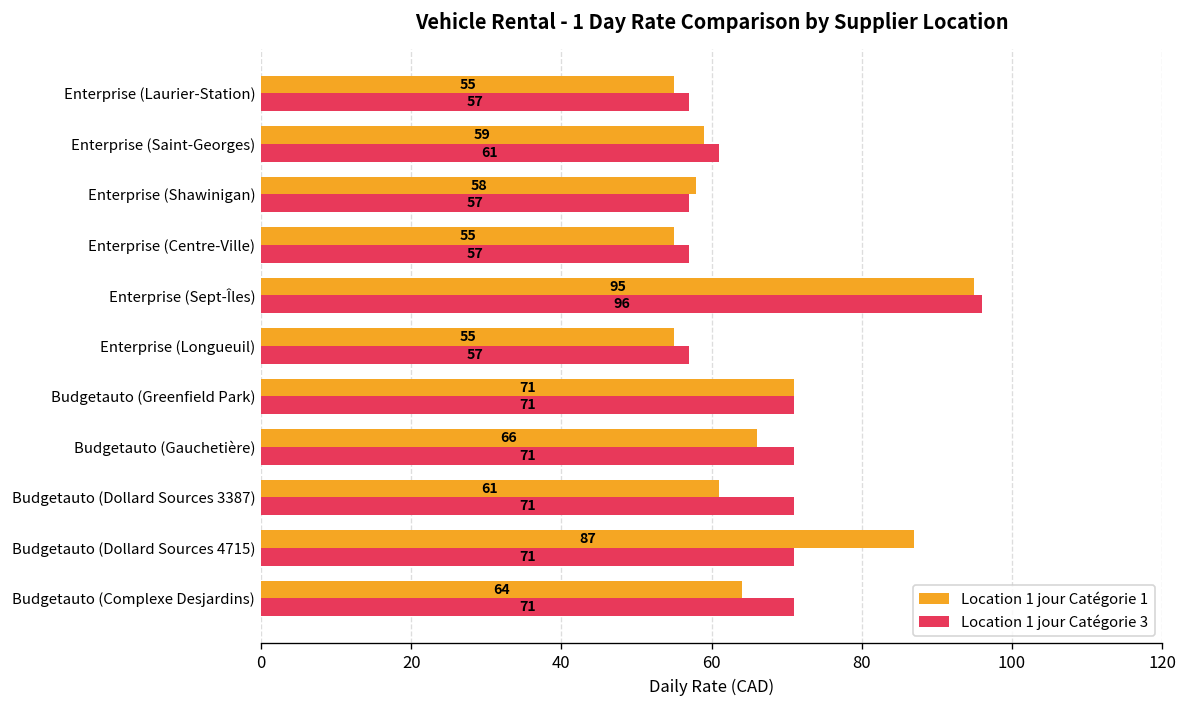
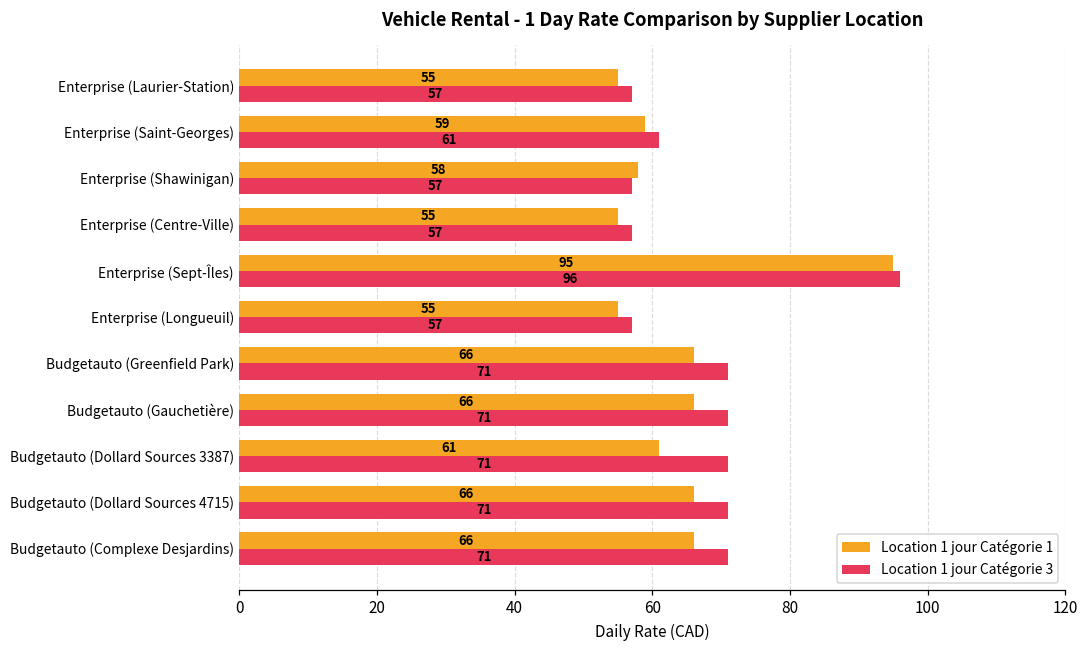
  {
    "Location 1 jour Catégorie 1": {
      "Enterprise (Laurier-Station)": 55,
      "Enterprise (Saint-Georges)": 59,
      "Enterprise (Shawinigan)": 58,
      "Enterprise (Centre-Ville)": 55,
      "Enterprise (Sept-Îles)": 95,
      "Enterprise (Longueuil)": 55,
-     "Budgetauto (Greenfield Park)": 71,
+     "Budgetauto (Greenfield Park)": 66,
      "Budgetauto (Gauchetière)": 66,
      "Budgetauto (Dollard Sources 3387)": 61,
-     "Budgetauto (Dollard Sources 4715)": 87,
-     "Budgetauto (Complexe Desjardins)": 64
+     "Budgetauto (Dollard Sources 4715)": 66,
+     "Budgetauto (Complexe Desjardins)": 66
    },
    "Location 1 jour Catégorie 3": {
      "Enterprise (Laurier-Station)": 57,
      "Enterprise (Saint-Georges)": 61,
      "Enterprise (Shawinigan)": 57,
      "Enterprise (Centre-Ville)": 57,
      "Enterprise (Sept-Îles)": 96,
      "Enterprise (Longueuil)": 57,
      "Budgetauto (Greenfield Park)": 71,
      "Budgetauto (Gauchetière)": 71,
      "Budgetauto (Dollard Sources 3387)": 71,
      "Budgetauto (Dollard Sources 4715)": 71,
      "Budgetauto (Complexe Desjardins)": 71
    }
  }
